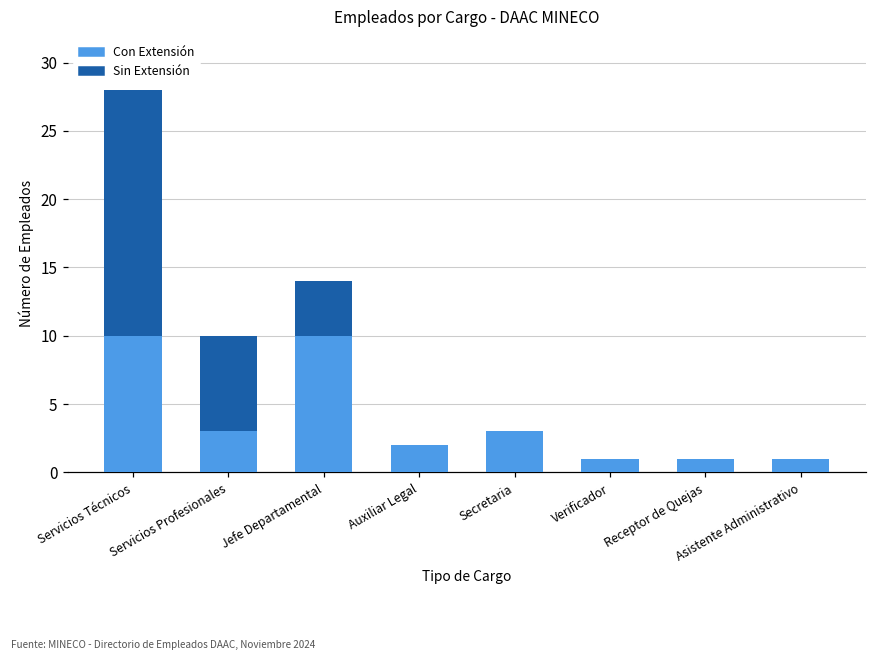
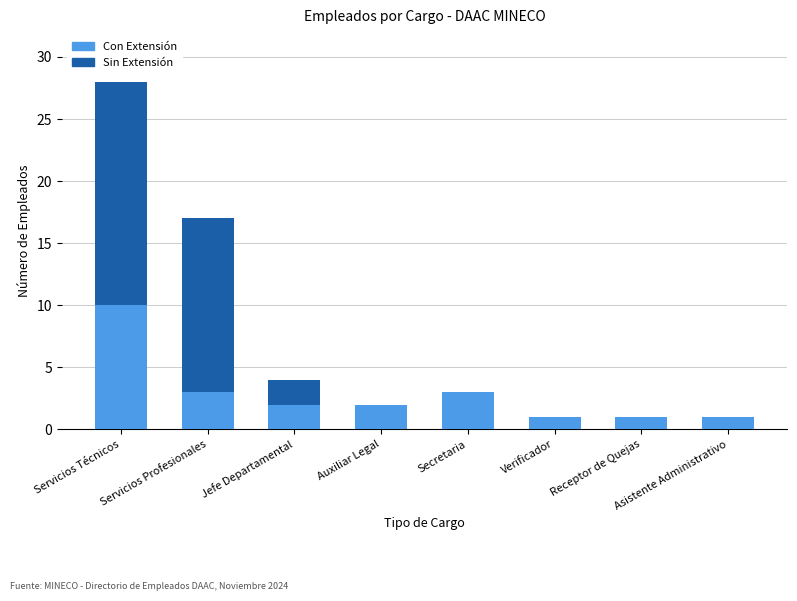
  {
    "Con Extensión": {
      "Servicios Técnicos": 10,
      "Servicios Profesionales": 3,
-     "Jefe Departamental": 10,
+     "Jefe Departamental": 2,
      "Auxiliar Legal": 2,
      "Secretaria": 3,
      "Verificador": 1,
      "Receptor de Quejas": 1,
      "Asistente Administrativo": 1
    },
    "Sin Extensión": {
      "Servicios Técnicos": 18,
-     "Servicios Profesionales": 7,
-     "Jefe Departamental": 4,
+     "Servicios Profesionales": 14,
+     "Jefe Departamental": 2,
      "Auxiliar Legal": 0,
      "Secretaria": 0,
      "Verificador": 0,
      "Receptor de Quejas": 0,
      "Asistente Administrativo": 0
    }
  }
